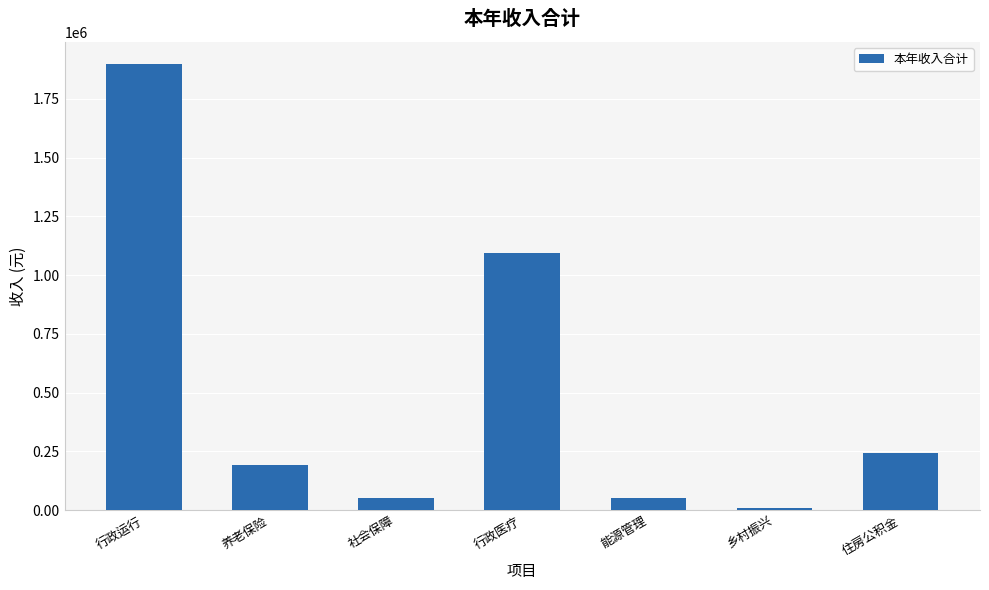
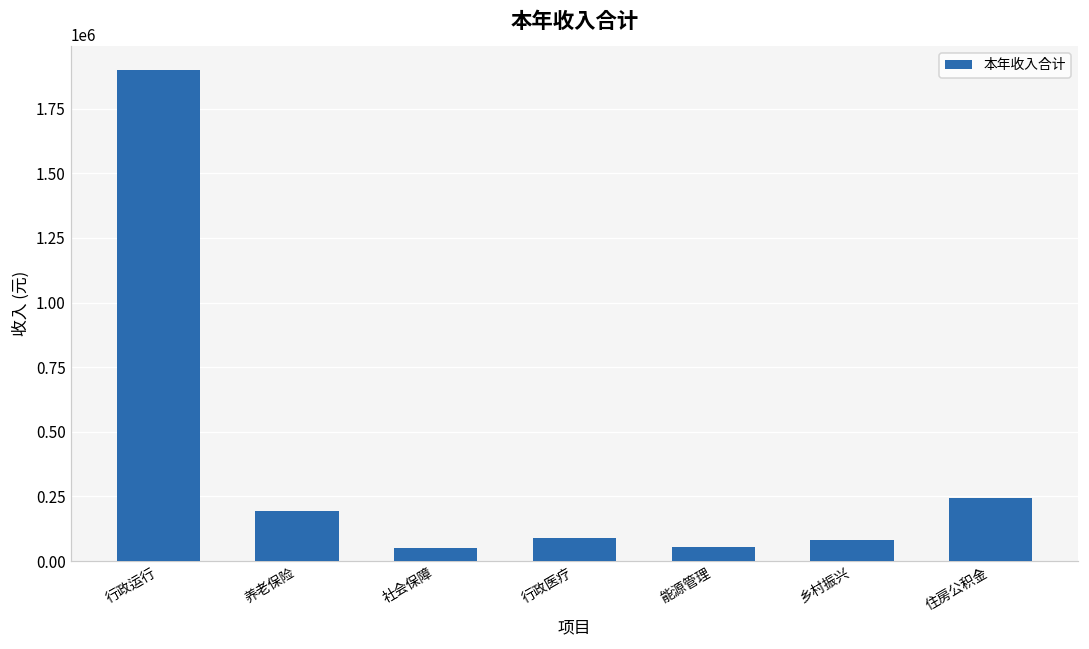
  {
    "行政运行": 1900000,
    "养老保险": 190000,
    "社会保障": 50000,
-   "行政医疗": 1090000,
+   "行政医疗": 90000,
    "能源管理": 50000,
-   "乡村振兴": 10000,
+   "乡村振兴": 80000,
    "住房公积金": 240000
  }
